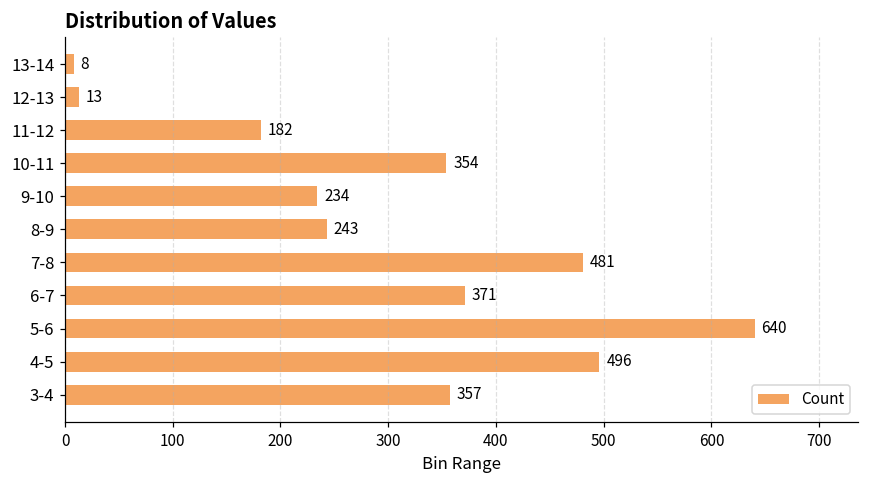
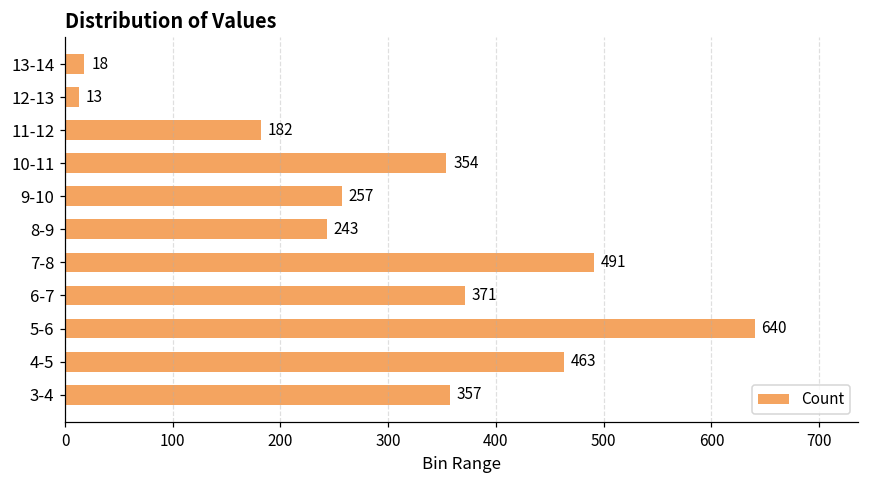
  {
-   "13-14": 8,
+   "13-14": 18,
    "12-13": 13,
    "11-12": 182,
    "10-11": 354,
-   "9-10": 234,
+   "9-10": 257,
    "8-9": 243,
-   "7-8": 481,
+   "7-8": 491,
    "6-7": 371,
    "5-6": 640,
-   "4-5": 496,
+   "4-5": 463,
    "3-4": 357
  }
